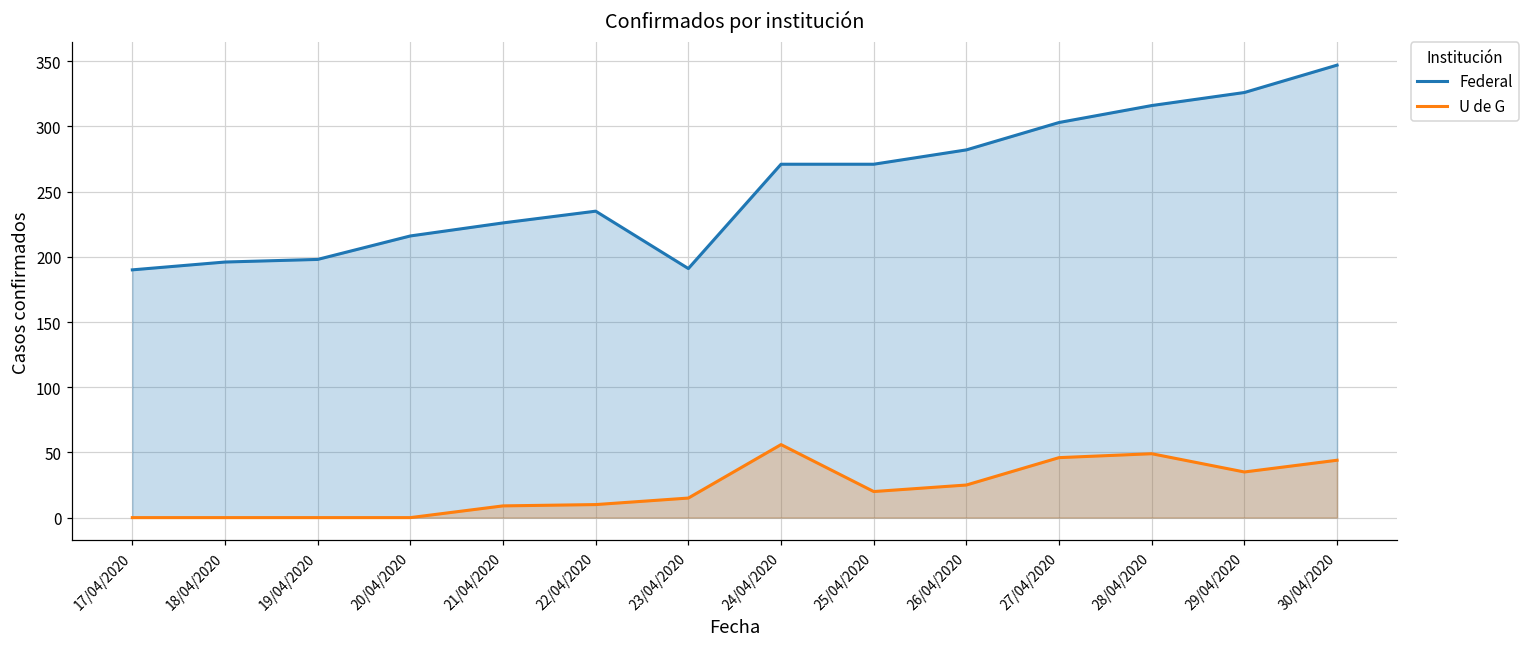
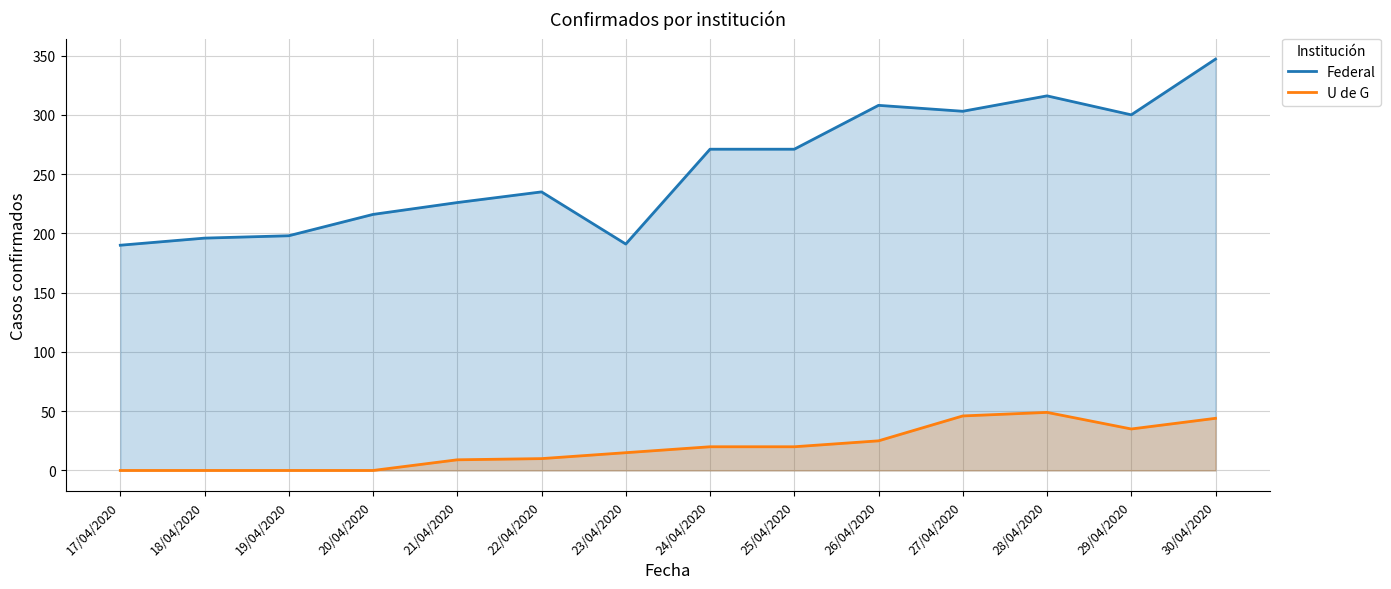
  {
    "Federal": {
      "17/04/2020": 190,
      "18/04/2020": 196,
      "19/04/2020": 198,
      "20/04/2020": 216,
      "21/04/2020": 226,
      "22/04/2020": 235,
      "23/04/2020": 191,
      "24/04/2020": 271,
      "25/04/2020": 271,
-     "26/04/2020": 282,
+     "26/04/2020": 308,
      "27/04/2020": 303,
      "28/04/2020": 316,
-     "29/04/2020": 326,
+     "29/04/2020": 300,
      "30/04/2020": 347
    },
    "U de G": {
      "17/04/2020": 0,
      "18/04/2020": 0,
      "19/04/2020": 0,
      "20/04/2020": 0,
      "21/04/2020": 9,
      "22/04/2020": 10,
      "23/04/2020": 15,
-     "24/04/2020": 56,
+     "24/04/2020": 20,
      "25/04/2020": 20,
      "26/04/2020": 25,
      "27/04/2020": 46,
      "28/04/2020": 49,
      "29/04/2020": 35,
      "30/04/2020": 44
    }
  }
